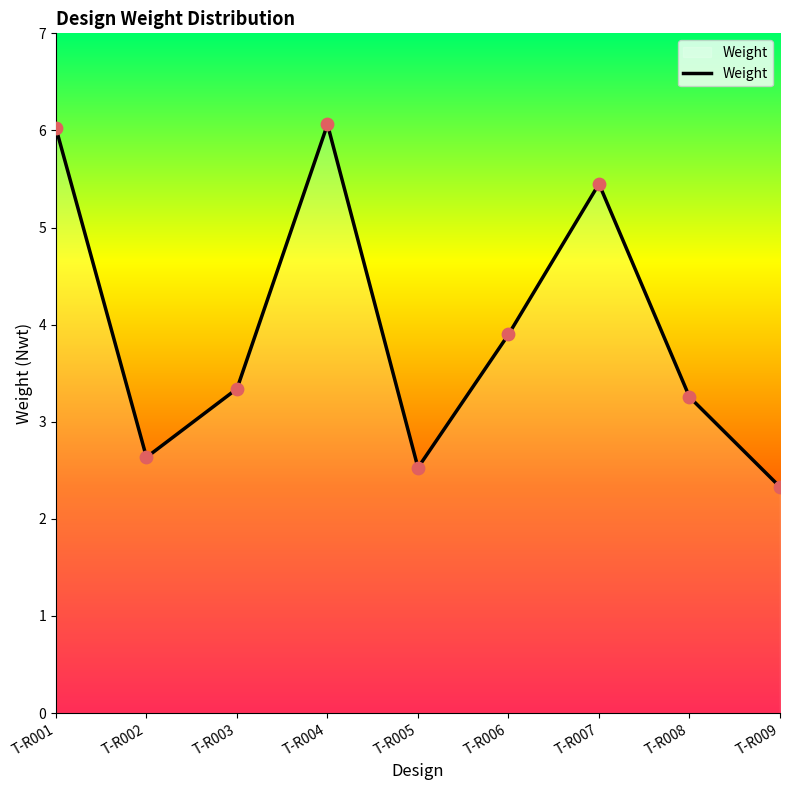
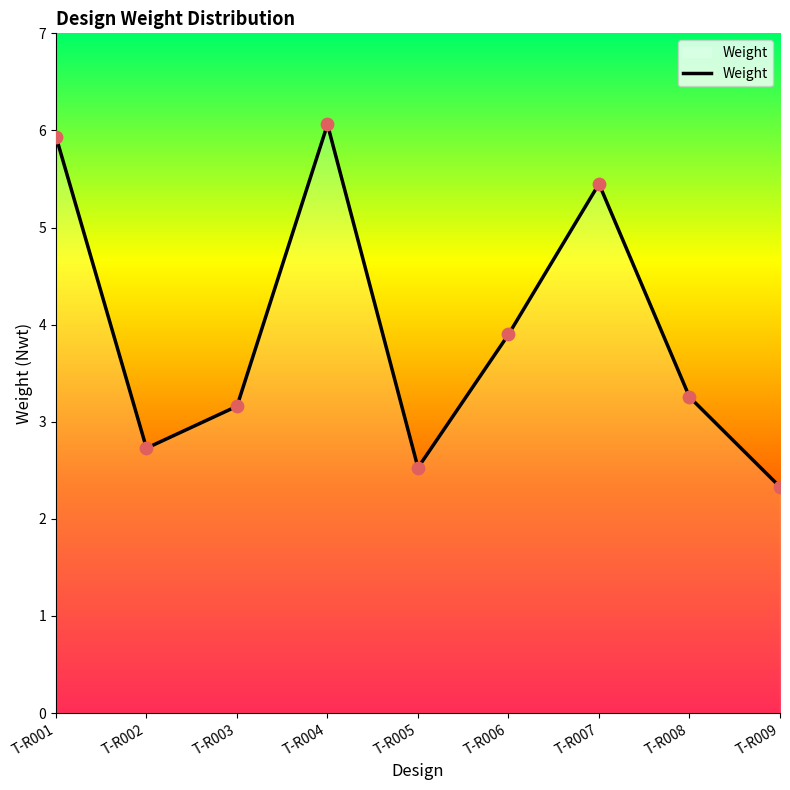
  {
-   "T-R001": 6.0,
-   "T-R002": 2.6,
-   "T-R003": 3.3,
+   "T-R001": 5.9,
+   "T-R002": 2.7,
+   "T-R003": 3.2,
    "T-R004": 6.1,
    "T-R005": 2.5,
    "T-R006": 3.9,
    "T-R007": 5.5,
    "T-R008": 3.3,
    "T-R009": 2.3
  }
